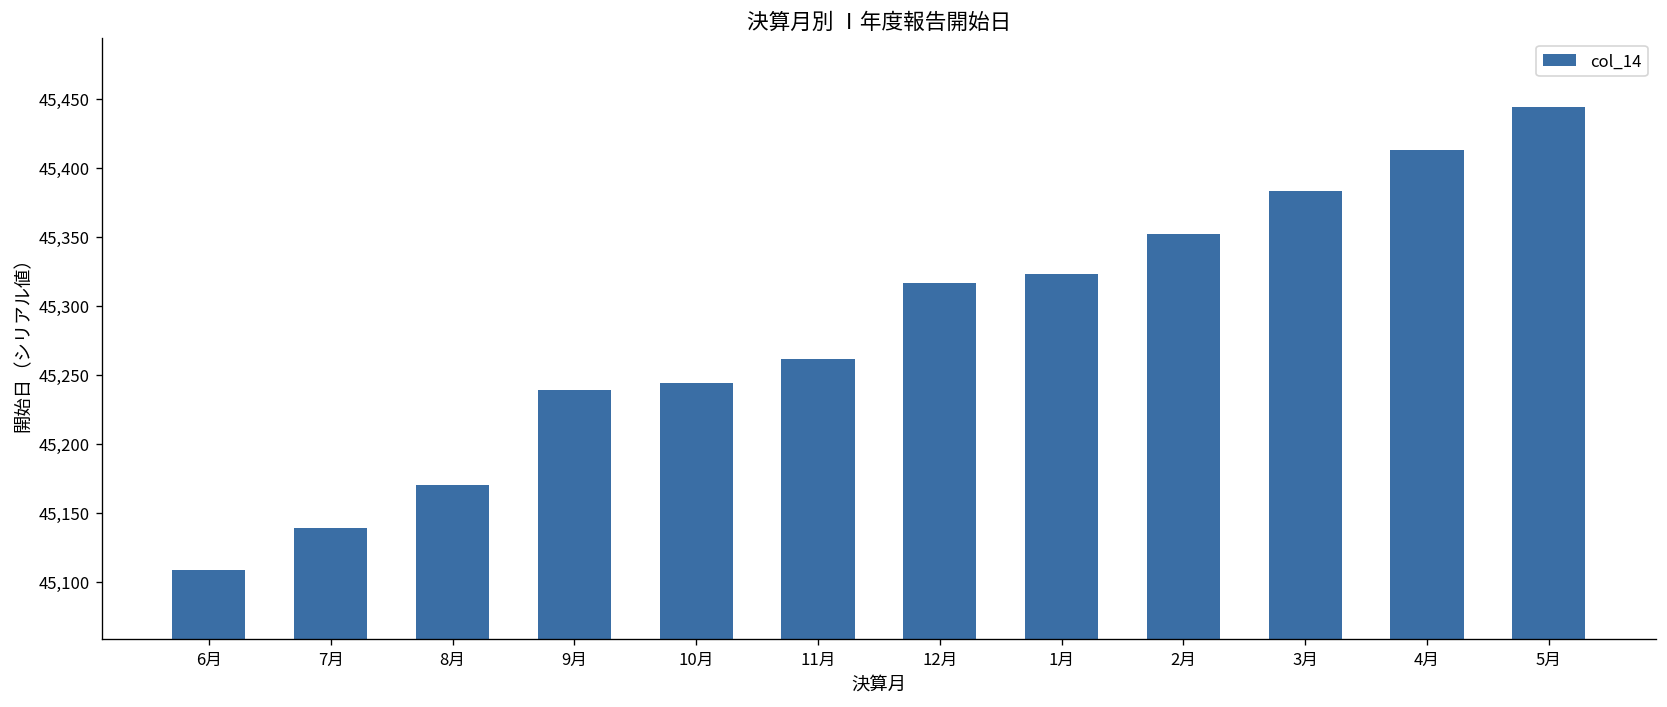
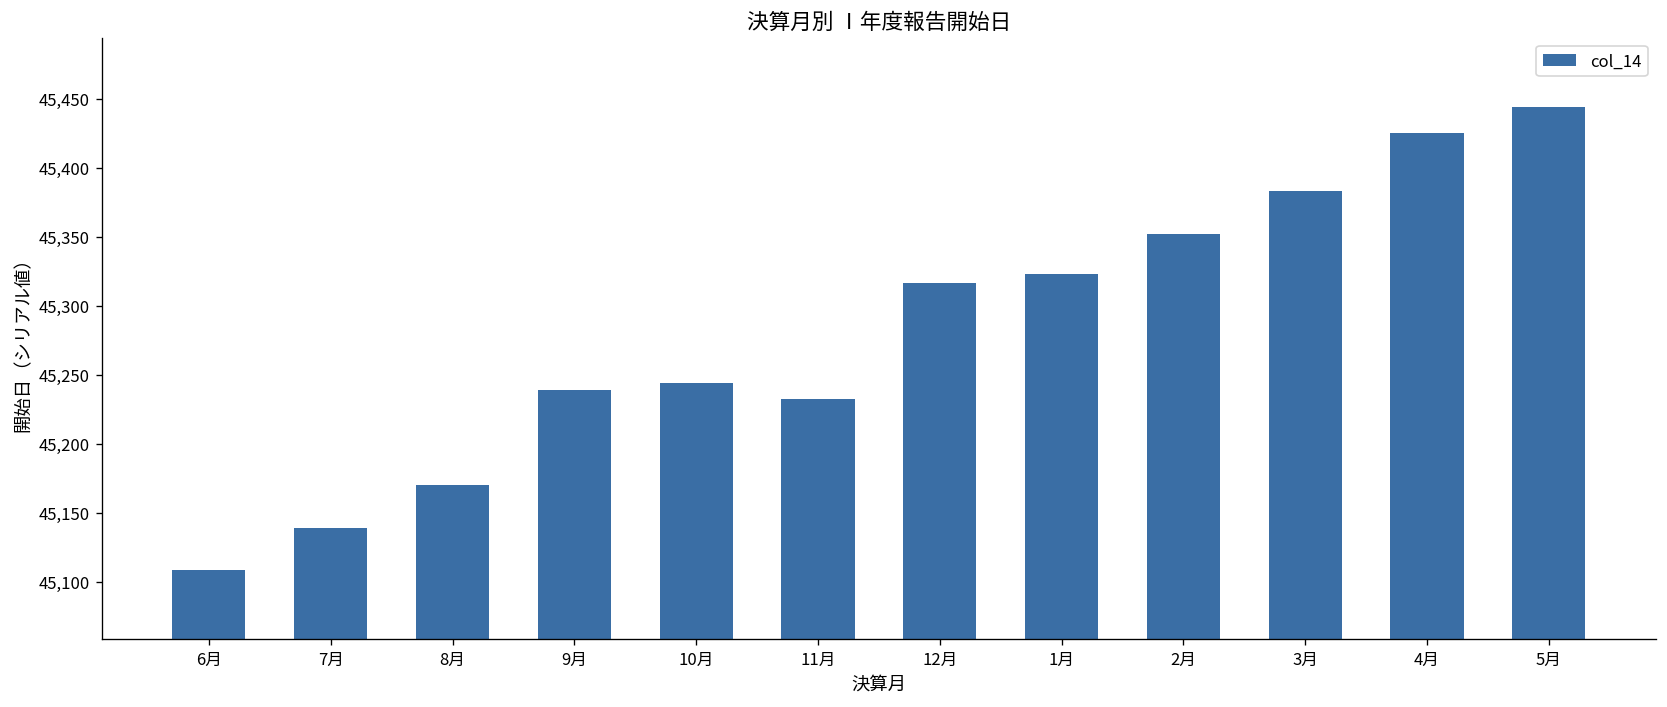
  {
    "6月": "45,108",
    "7月": "45,139",
    "8月": "45,170",
    "9月": "45,239",
    "10月": "45,244",
-   "11月": "45,261",
+   "11月": "45,232",
    "12月": "45,316",
    "1月": "45,323",
    "2月": "45,352",
    "3月": "45,383",
-   "4月": "45,413",
+   "4月": "45,425",
    "5月": "45,444"
  }
